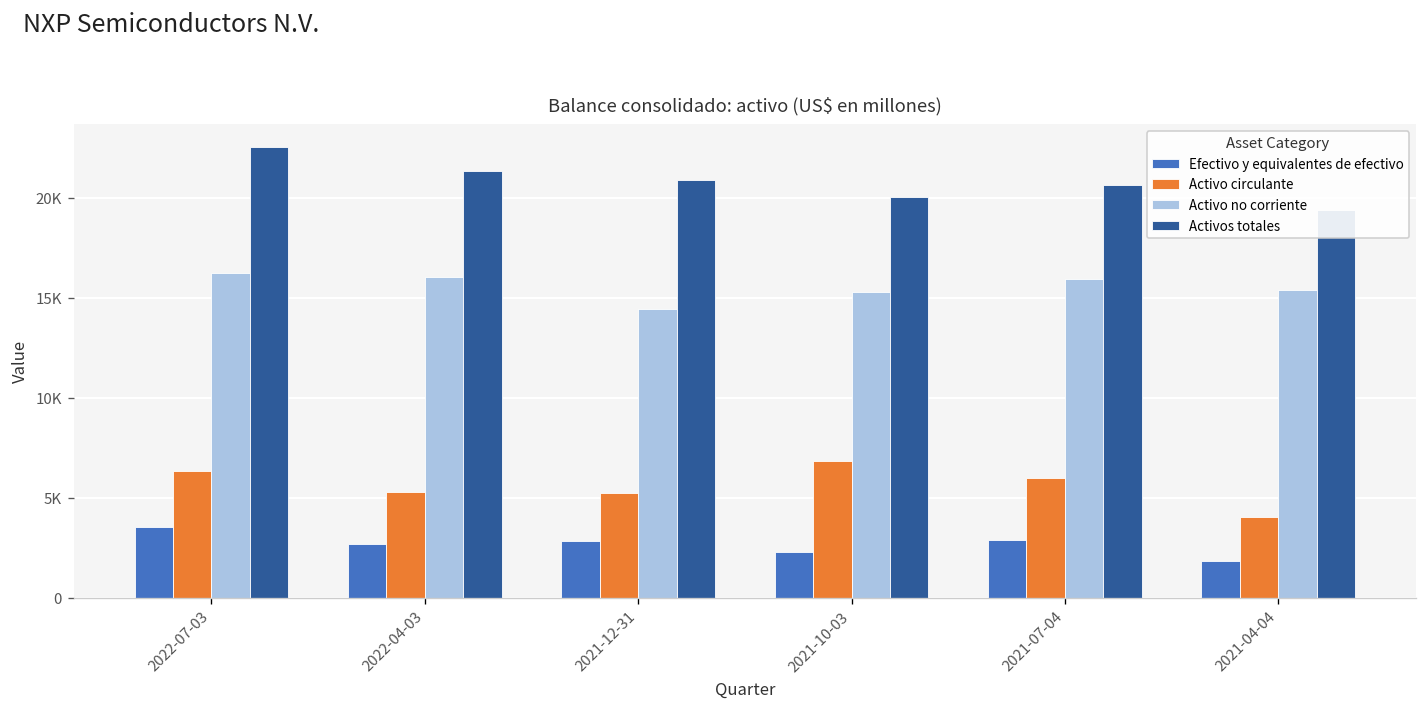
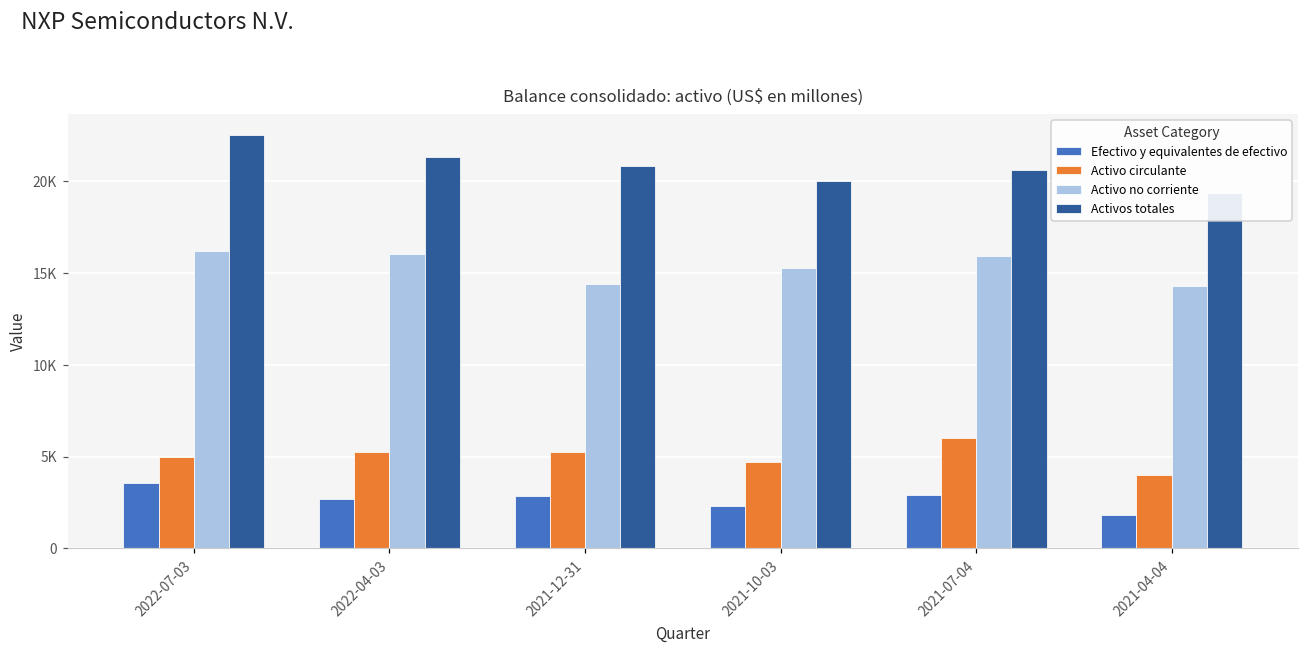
  {
    "Activo circulante": {
-     "2022-07-03": 6300,
+     "2022-07-03": 5000,
      "2022-04-03": 5300,
      "2021-12-31": 5200,
-     "2021-10-03": 6800,
+     "2021-10-03": 4700,
      "2021-07-04": 6000,
      "2021-04-04": 4000
    },
    "Activo no corriente": {
      "2022-07-03": 16200,
      "2022-04-03": 16000,
      "2021-12-31": 14400,
      "2021-10-03": 15300,
      "2021-07-04": 15900,
-     "2021-04-04": 15400
+     "2021-04-04": 14300
    }
  }
